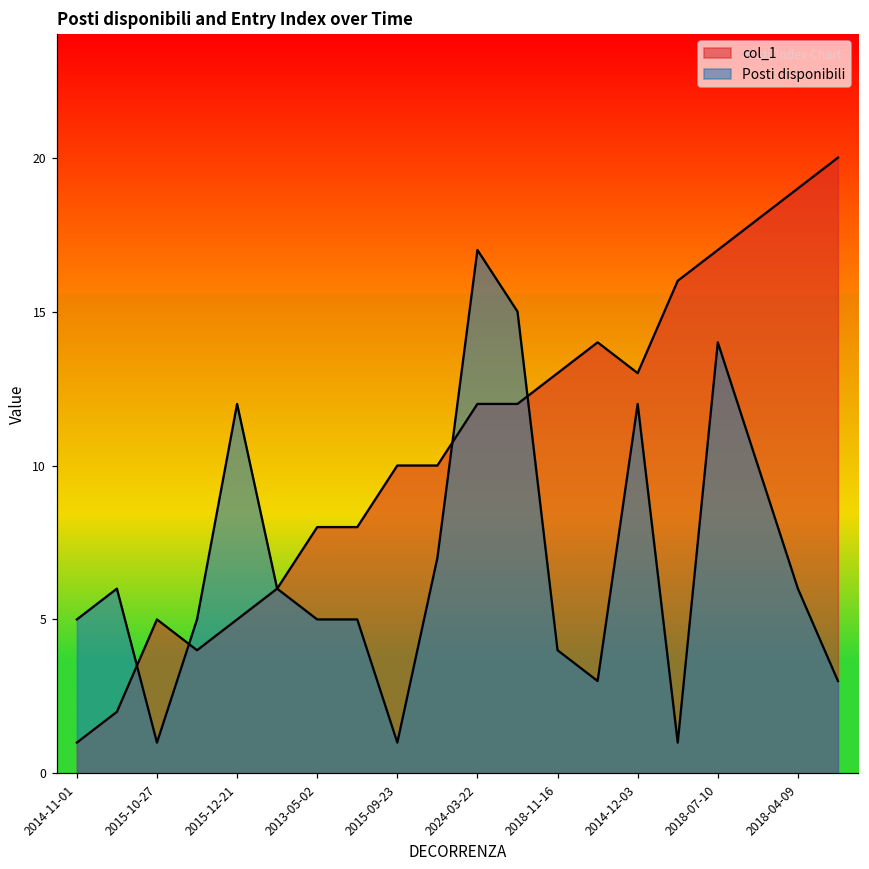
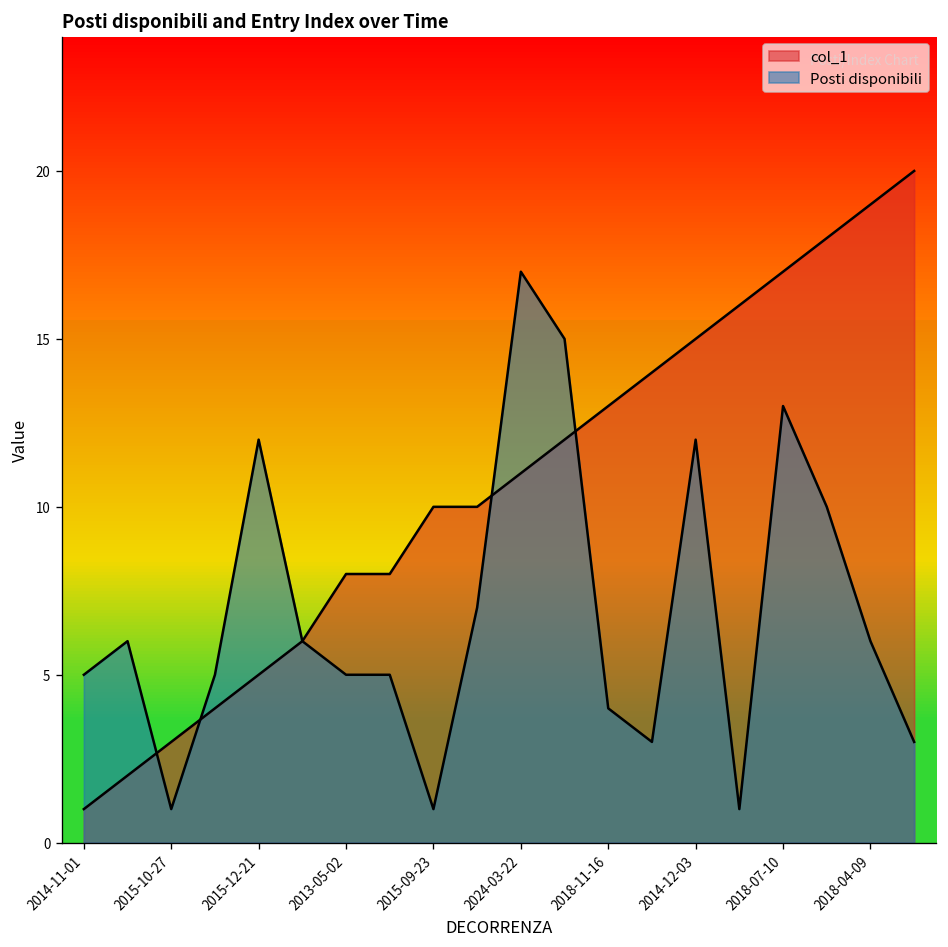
  {
    "col_1": {
      "2014-11-01": 1,
-     "2015-10-27": 5,
+     "2015-10-27": 3,
      "2015-12-21": 5,
      "2013-05-02": 8,
      "2015-09-23": 10,
-     "2024-03-22": 12,
-     "2014-12-03": 13,
+     "2024-03-22": 11,
+     "2014-12-03": 15,
      "2018-07-10": 17
    },
    "Posti disponibili": {
      "2014-11-01": 5,
      "2015-10-27": 1,
      "2015-12-21": 12,
      "2013-05-02": 5,
      "2015-09-23": 1,
      "2024-03-22": 17,
      "2014-12-03": 12,
-     "2018-07-10": 14
+     "2018-07-10": 13
    }
  }
